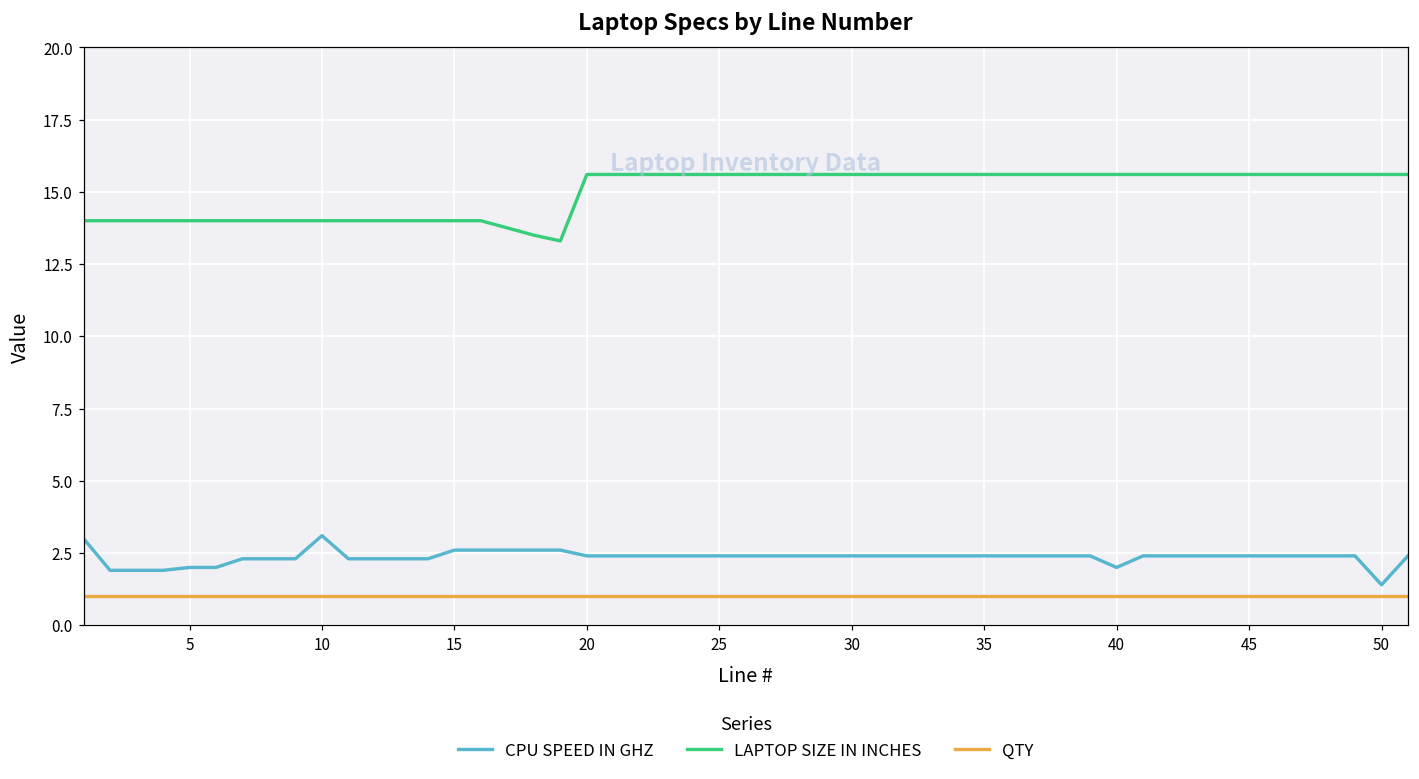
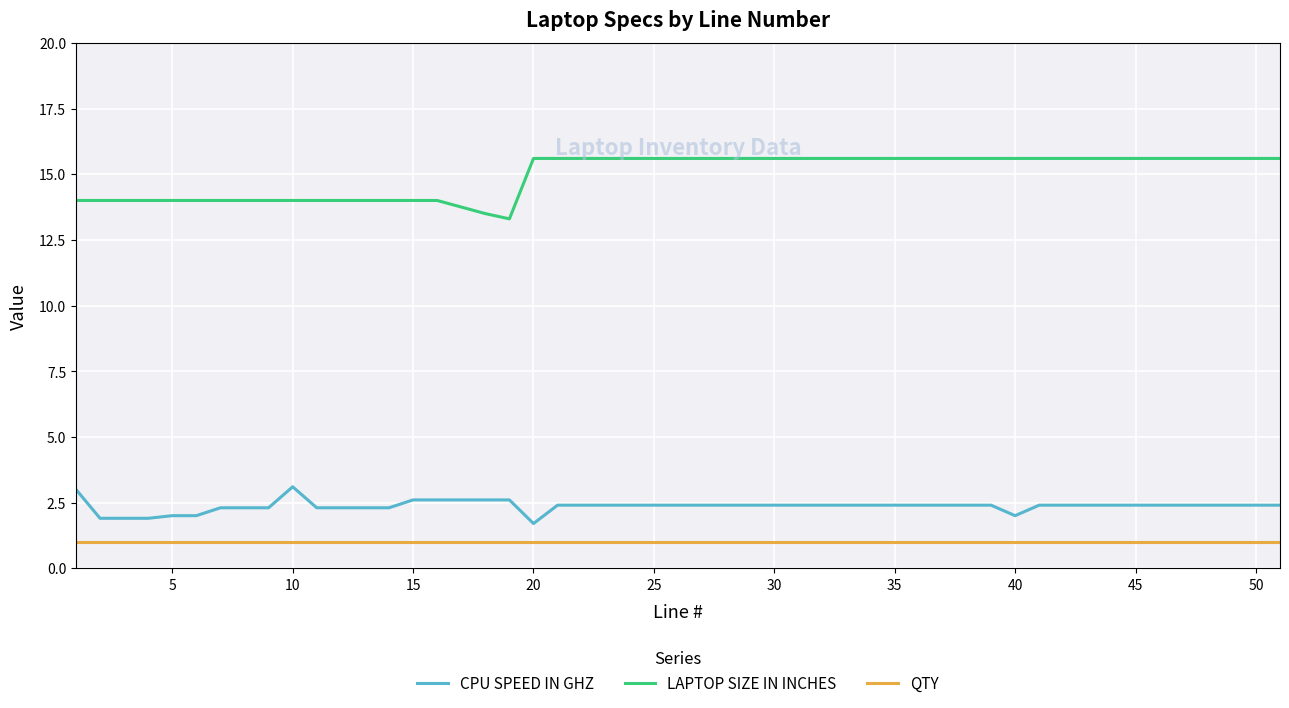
  {
    "CPU SPEED IN GHZ": {
      "5": 2.0,
      "10": 3.1,
      "15": 2.6,
-     "20": 2.4,
+     "20": 1.7,
      "35": 2.4,
      "40": 2.0,
      "45": 2.4,
-     "50": 1.4
+     "50": 2.4
    },
    "LAPTOP SIZE IN INCHES": {
      "5": 14.0,
      "10": 14.0,
      "15": 14.0,
      "20": 15.6,
      "35": 15.6,
      "40": 15.6,
      "45": 15.6,
      "50": 15.6
    },
    "QTY": {
      "5": 1.0,
      "10": 1.0,
      "15": 1.0,
      "20": 1.0,
      "35": 1.0,
      "40": 1.0,
      "45": 1.0,
      "50": 1.0
    }
  }
